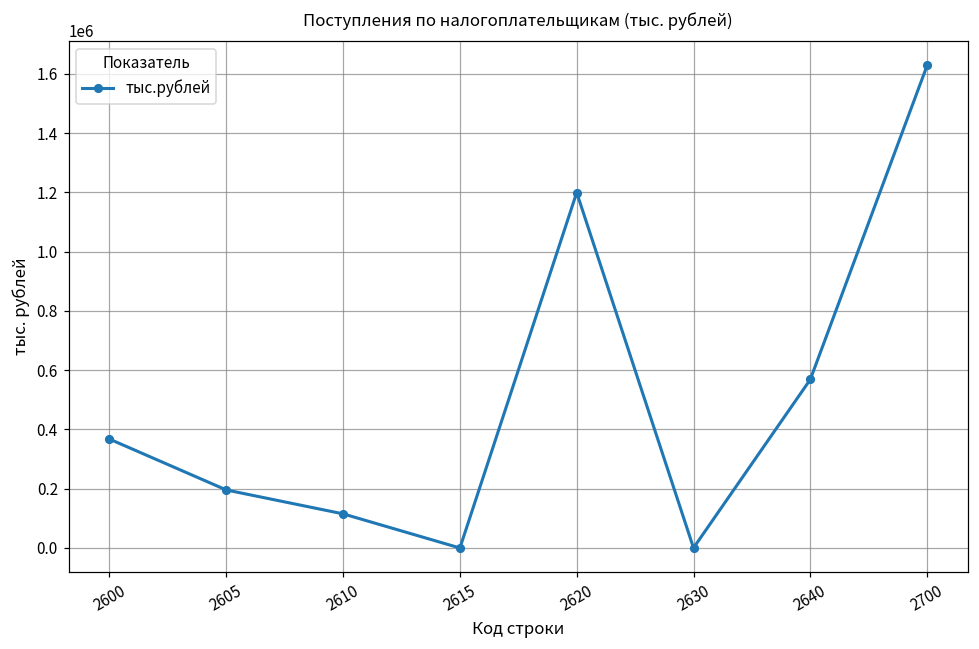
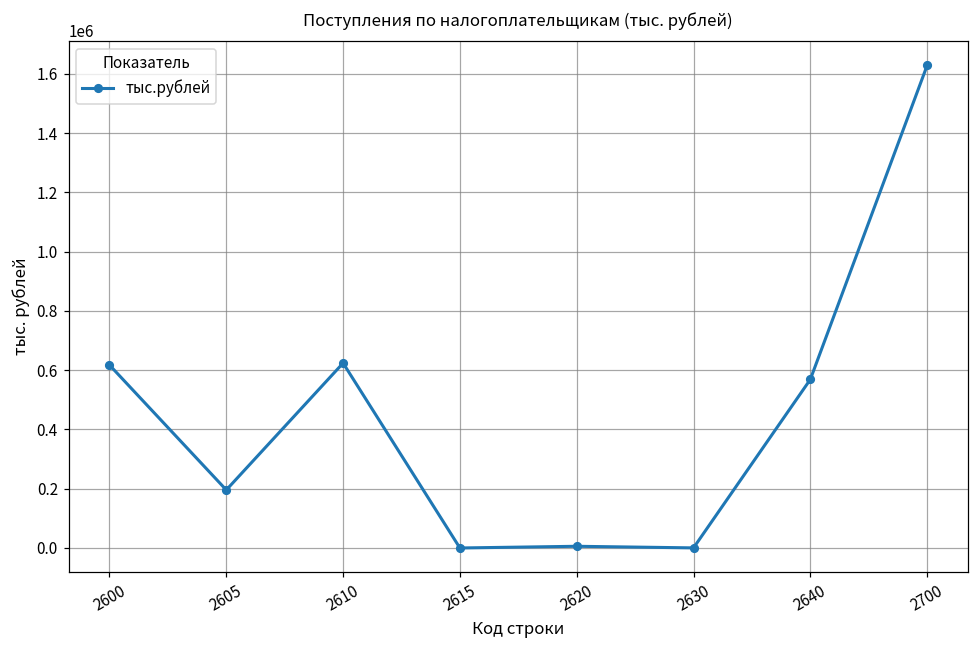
  {
-   "2600": 370000,
+   "2600": 620000,
    "2605": 200000,
-   "2610": 120000,
+   "2610": 620000,
    "2615": 0,
-   "2620": 1200000,
+   "2620": 10000,
    "2630": 0,
    "2640": 570000,
    "2700": 1630000
  }
